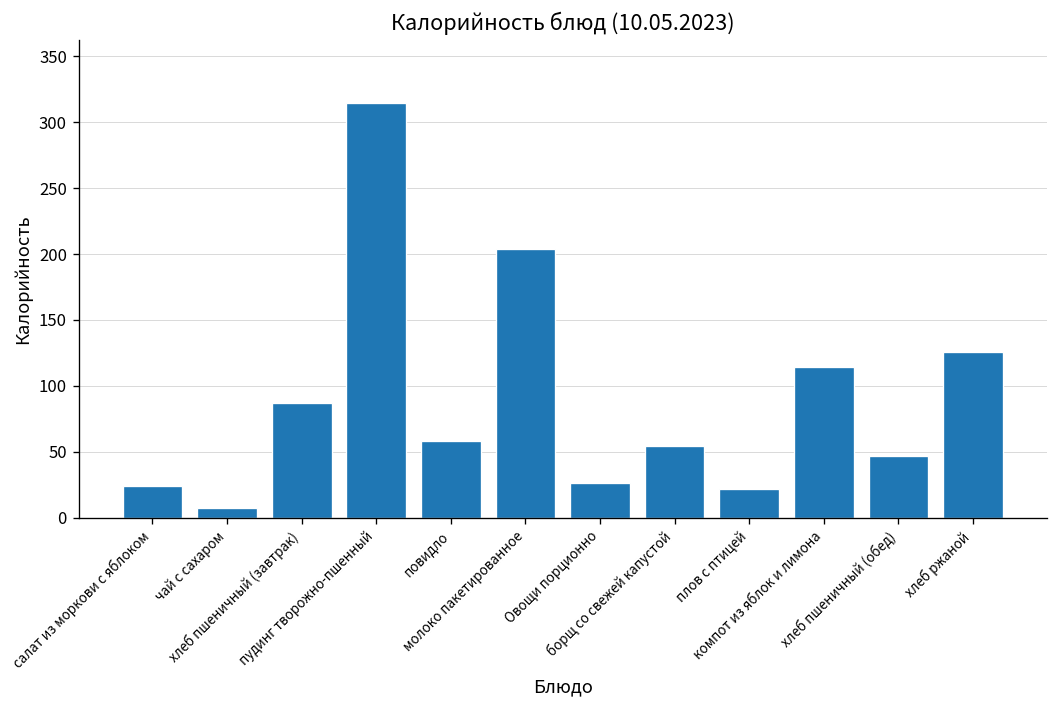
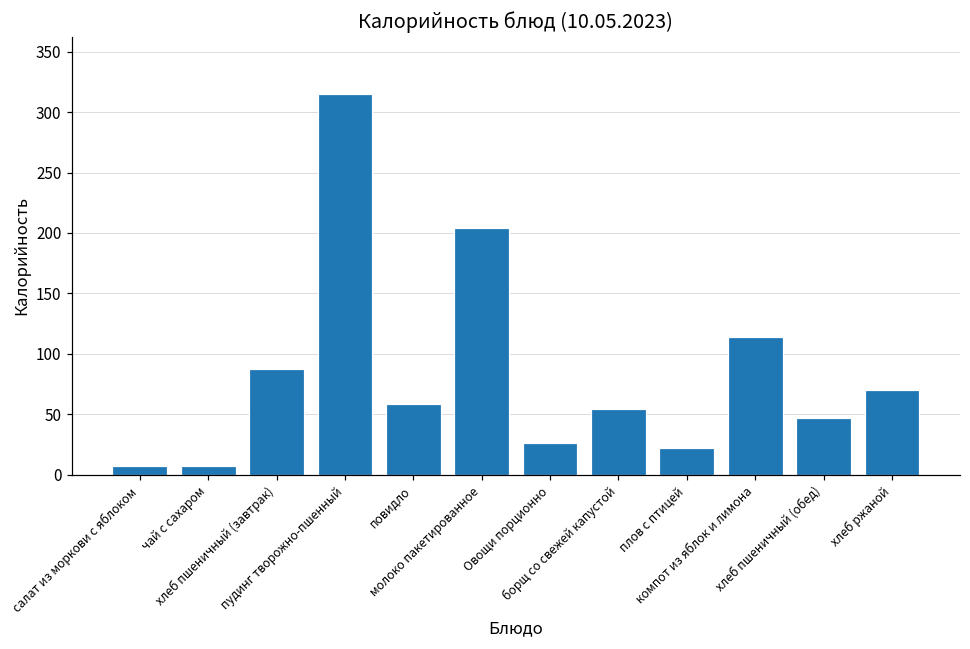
  {
-   "салат из моркови с яблоком": 24,
+   "салат из моркови с яблоком": 7,
    "чай с сахаром": 7,
    "хлеб пшеничный (завтрак)": 87,
    "пудинг творожно-пшенный": 315,
    "повидло": 58,
    "молоко пакетированное": 204,
    "Овощи порционно": 26,
    "борщ со свежей капустой": 54,
    "плов с птицей": 22,
    "компот из яблок и лимона": 114,
    "хлеб пшеничный (обед)": 47,
-   "хлеб ржаной": 126
+   "хлеб ржаной": 70
  }
